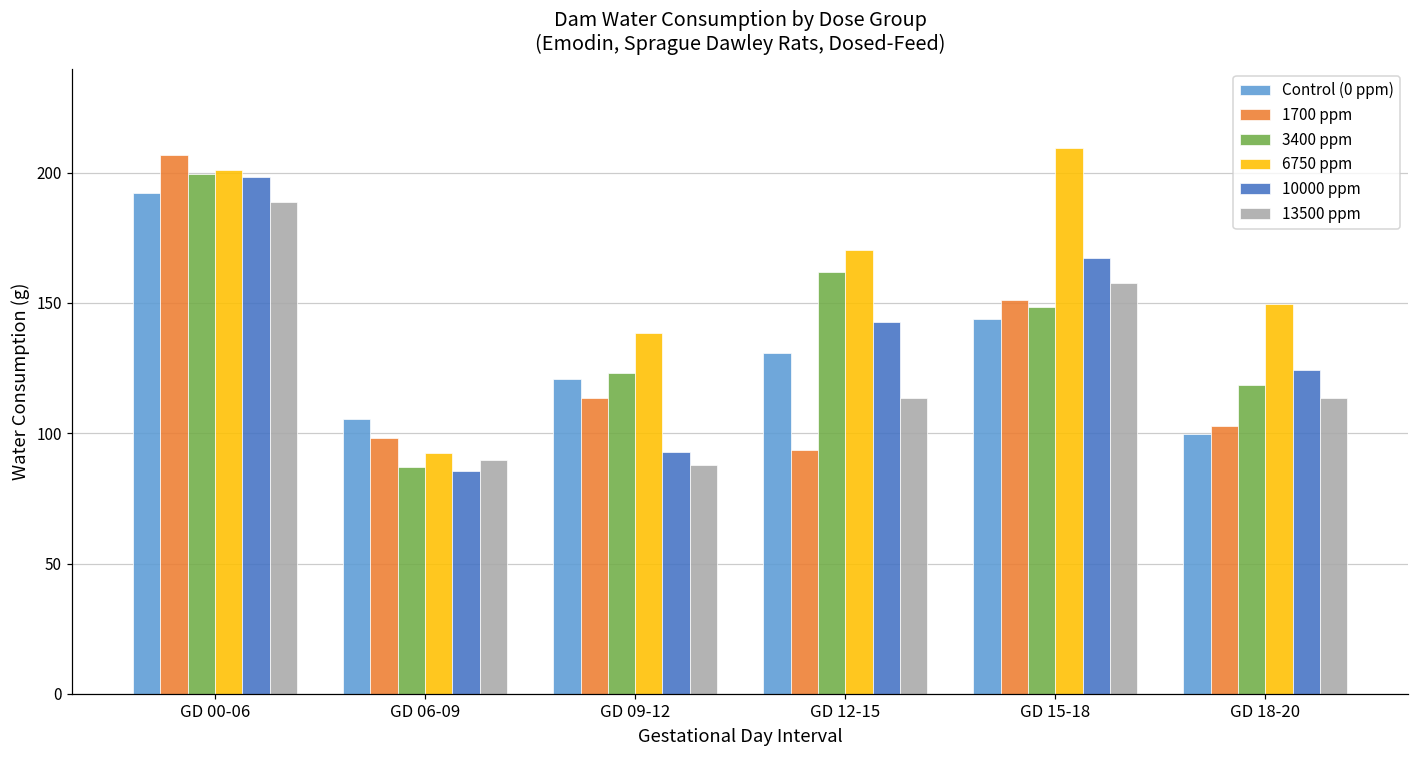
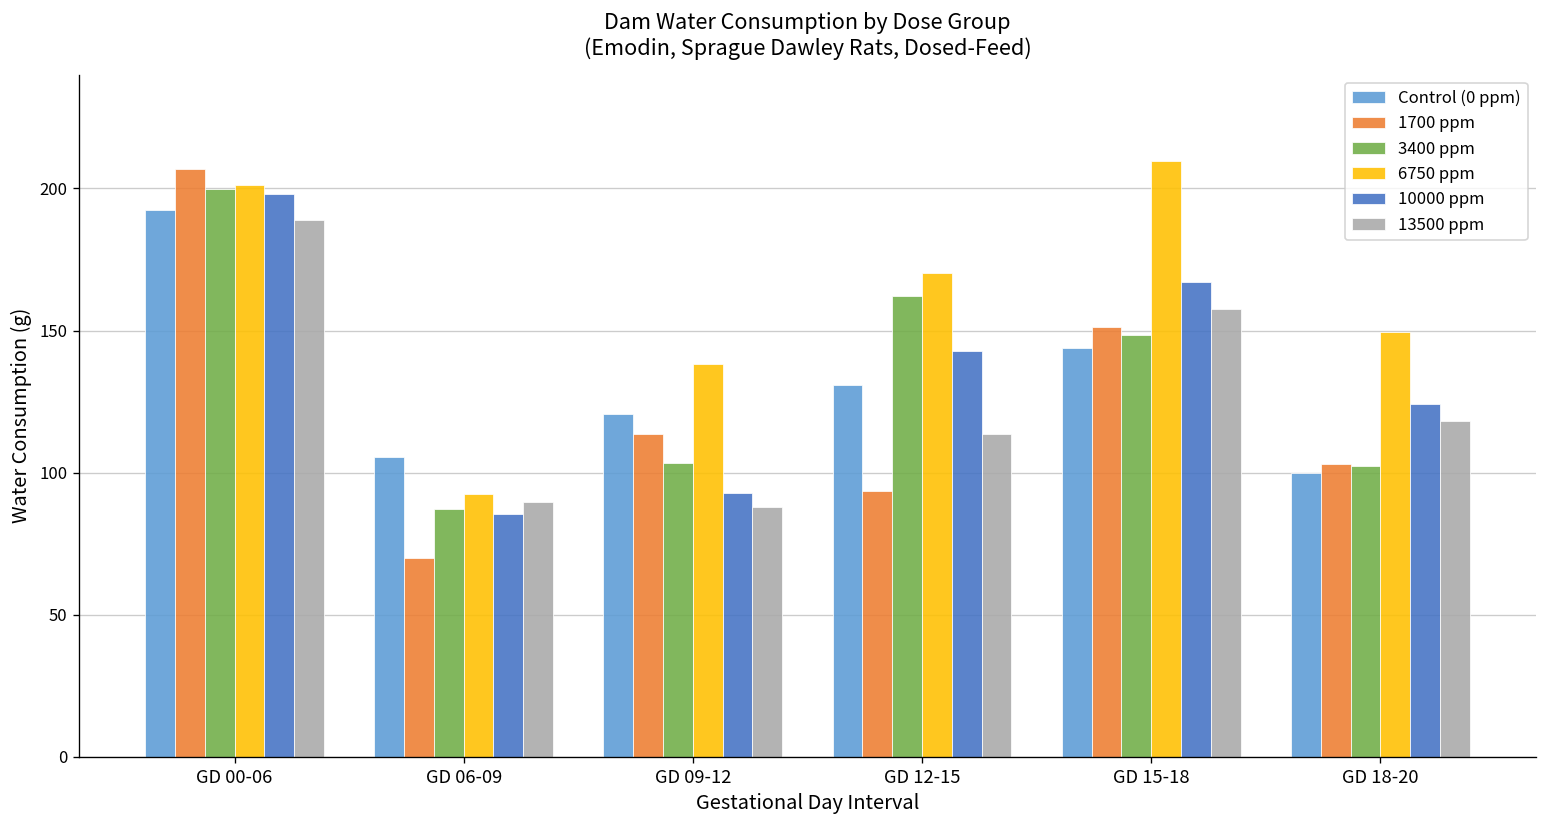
  {
    "1700 ppm": {
      "GD 00-06": 207,
-     "GD 06-09": 98,
+     "GD 06-09": 70,
      "GD 09-12": 114,
      "GD 12-15": 94,
      "GD 15-18": 151,
      "GD 18-20": 103
    },
    "3400 ppm": {
      "GD 00-06": 200,
      "GD 06-09": 87,
-     "GD 09-12": 123,
+     "GD 09-12": 103,
      "GD 12-15": 162,
      "GD 15-18": 149,
-     "GD 18-20": 118
+     "GD 18-20": 102
    },
    "6750 ppm": {
      "GD 00-06": 201,
      "GD 06-09": 93,
      "GD 09-12": 138,
      "GD 12-15": 170,
      "GD 15-18": 210,
      "GD 18-20": 150
    },
    "13500 ppm": {
      "GD 00-06": 189,
      "GD 06-09": 90,
      "GD 09-12": 88,
      "GD 12-15": 114,
      "GD 15-18": 158,
-     "GD 18-20": 113
+     "GD 18-20": 118
    }
  }
